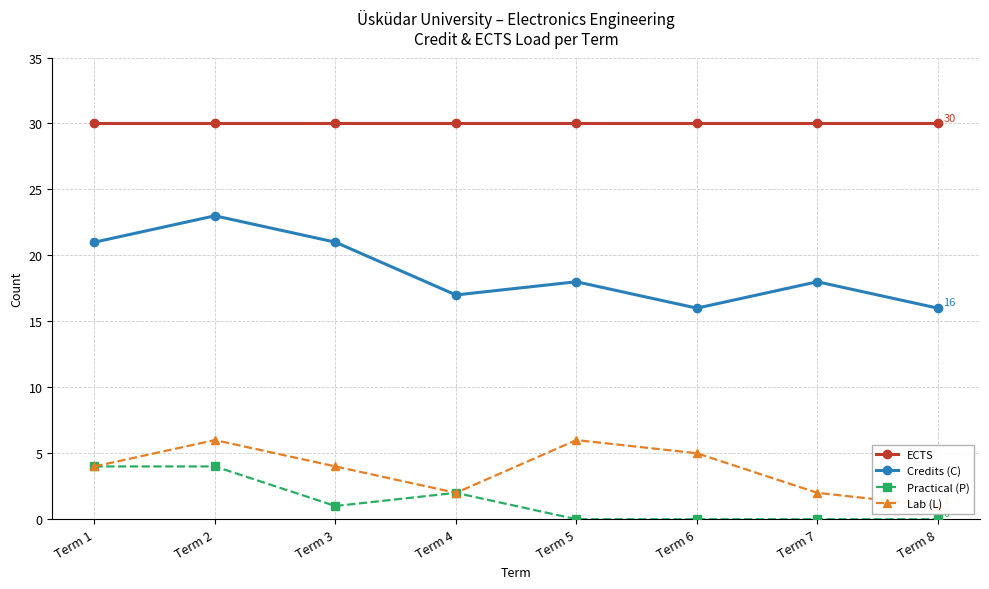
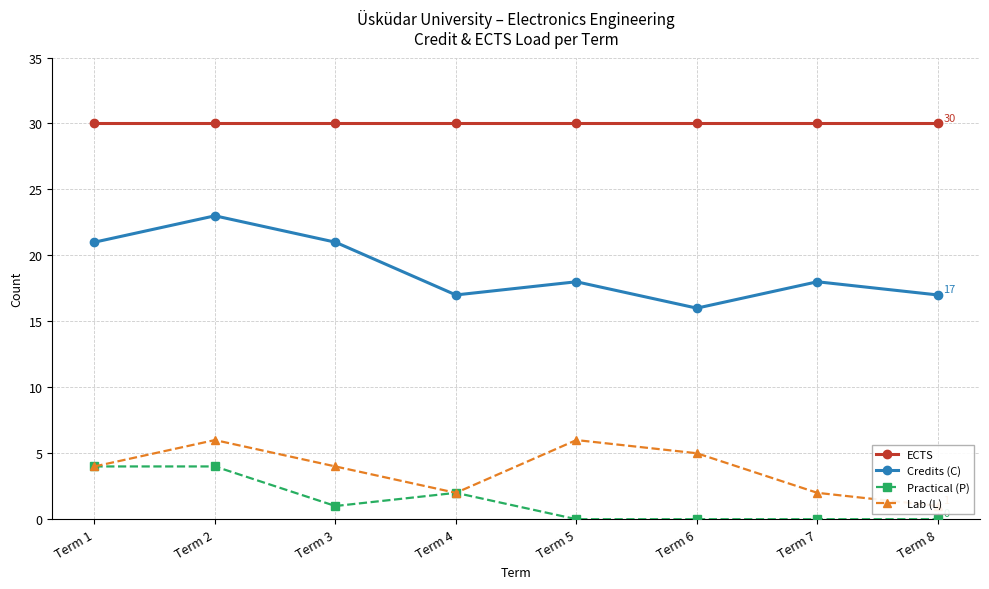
  {
    "ECTS": {
      "Term 8": 30
    },
    "Credits (C)": {
-     "Term 8": 16
+     "Term 8": 17
    },
    "Practical (P)": {
      "Term 2": 4.0,
      "Term 3": 1.0,
      "Term 5": 0.0,
      "Term 6": 0.0,
      "Term 7": 0.0
    },
    "Lab (L)": {
      "Term 2": 6.0,
      "Term 3": 4.0,
      "Term 5": 6.0,
      "Term 6": 5.0,
      "Term 7": 2.0
    }
  }
